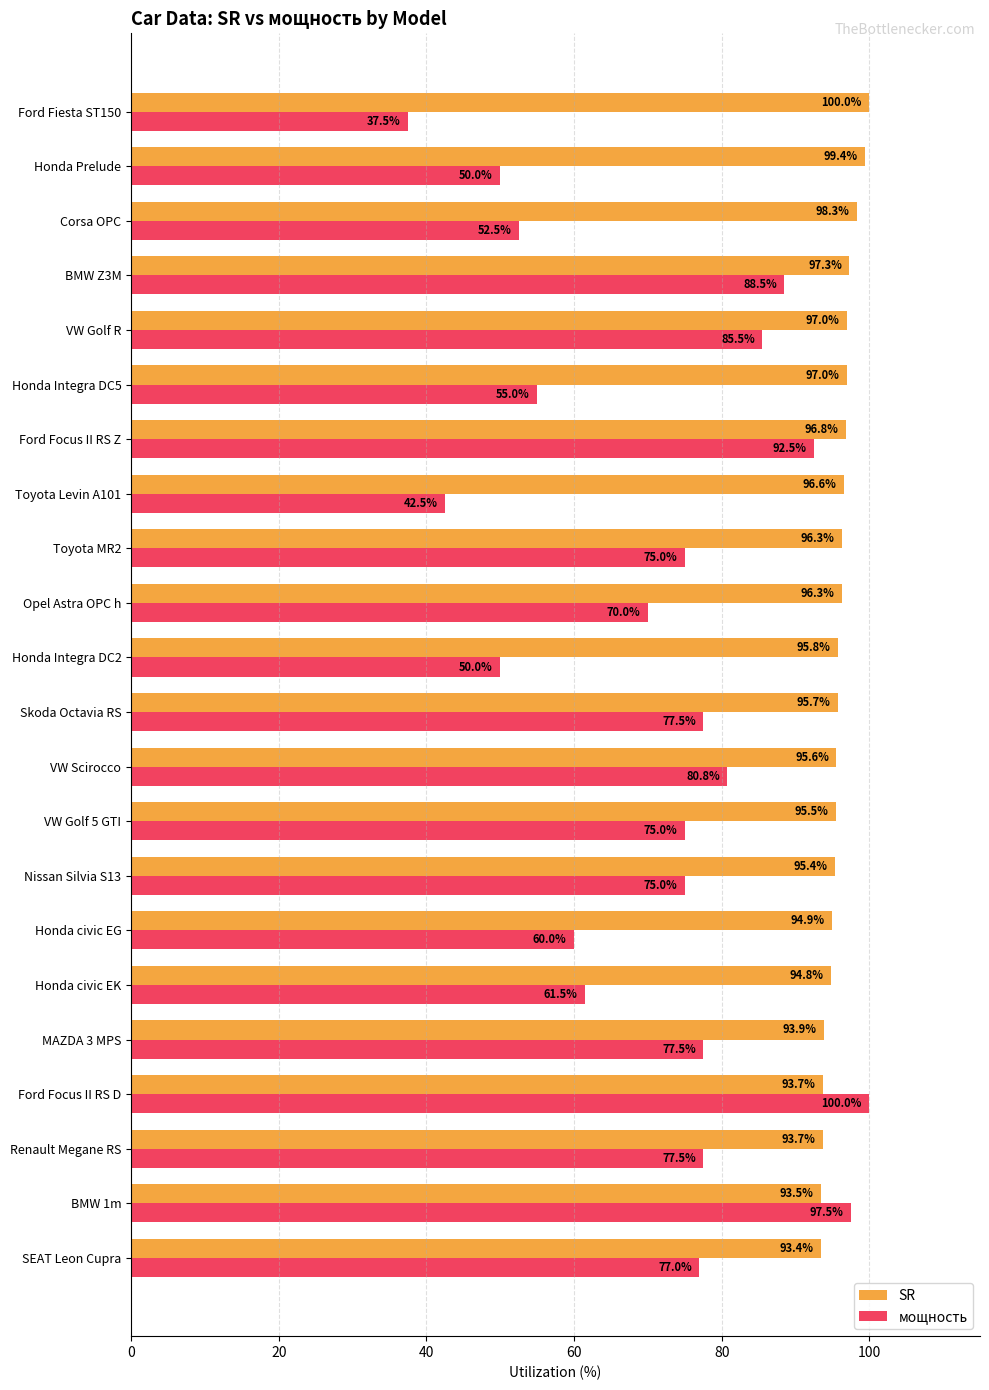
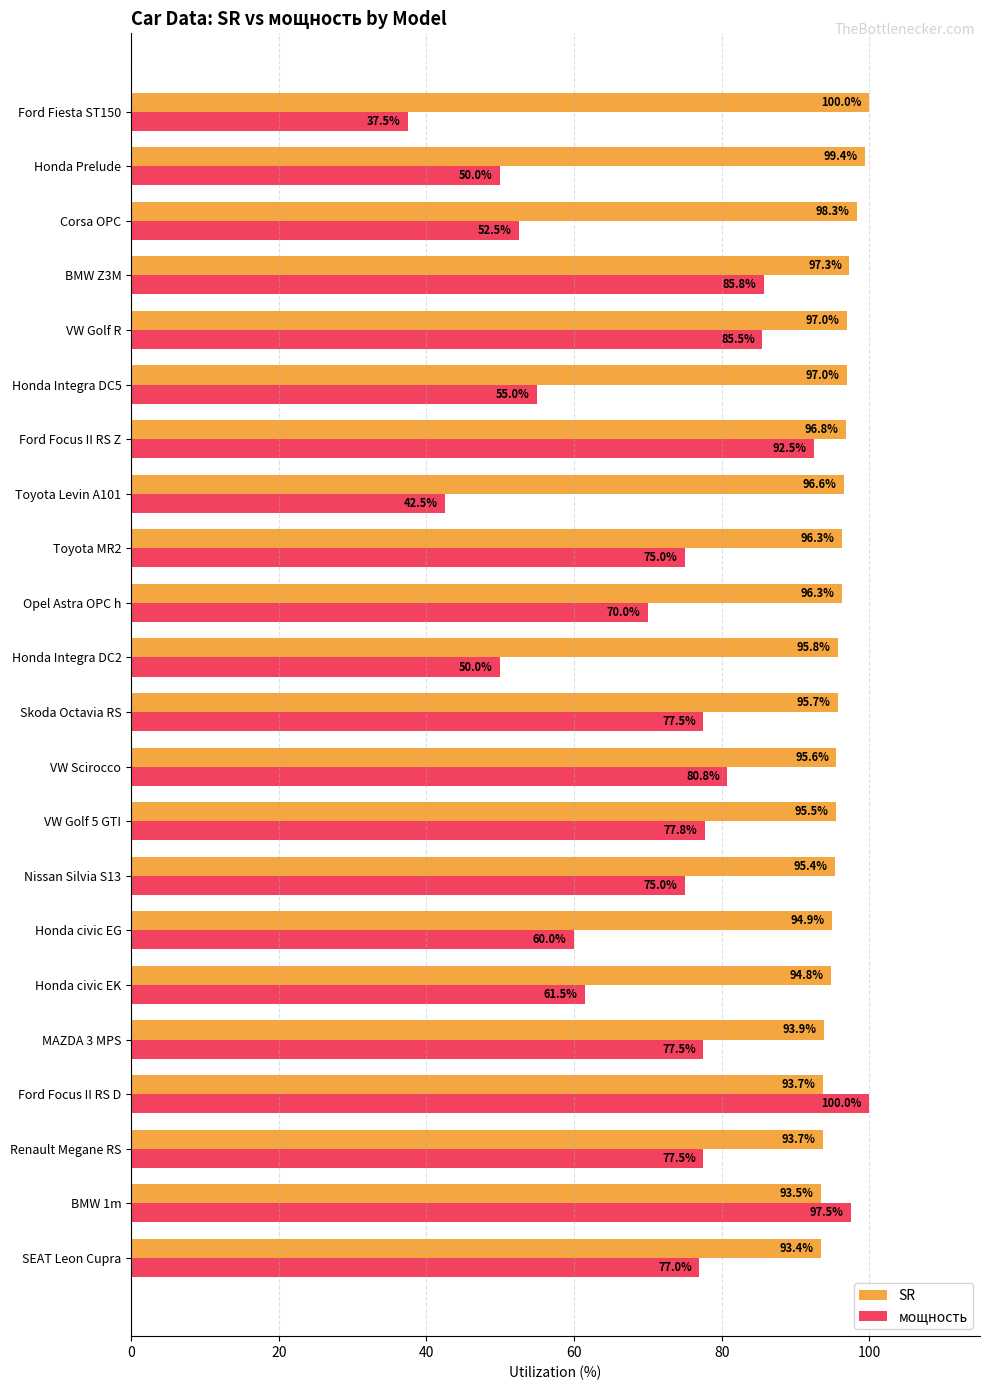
  {
    "SR": {
      "Ford Fiesta ST150": "100.0%",
      "Honda Prelude": "99.4%",
      "Corsa OPC": "98.3%",
      "BMW Z3M": "97.3%",
      "VW Golf R": "97.0%",
      "Honda Integra DC5": "97.0%",
      "Ford Focus II RS Z": "96.8%",
      "Toyota Levin A101": "96.6%",
      "Toyota MR2": "96.3%",
      "Opel Astra OPC h": "96.3%",
      "Honda Integra DC2": "95.8%",
      "Skoda Octavia RS": "95.7%",
      "VW Scirocco": "95.6%",
      "VW Golf 5 GTI": "95.5%",
      "Nissan Silvia S13": "95.4%",
      "Honda civic EG": "94.9%",
      "Honda civic EK": "94.8%",
      "MAZDA 3 MPS": "93.9%",
      "Ford Focus II RS D": "93.7%",
      "Renault Megane RS": "93.7%",
      "BMW 1m": "93.5%",
      "SEAT Leon Cupra": "93.4%"
    },
    "мощность": {
      "Ford Fiesta ST150": "37.5%",
      "Honda Prelude": "50.0%",
      "Corsa OPC": "52.5%",
-     "BMW Z3M": "88.5%",
+     "BMW Z3M": "85.8%",
      "VW Golf R": "85.5%",
      "Honda Integra DC5": "55.0%",
      "Ford Focus II RS Z": "92.5%",
      "Toyota Levin A101": "42.5%",
      "Toyota MR2": "75.0%",
      "Opel Astra OPC h": "70.0%",
      "Honda Integra DC2": "50.0%",
      "Skoda Octavia RS": "77.5%",
      "VW Scirocco": "80.8%",
-     "VW Golf 5 GTI": "75.0%",
+     "VW Golf 5 GTI": "77.8%",
      "Nissan Silvia S13": "75.0%",
      "Honda civic EG": "60.0%",
      "Honda civic EK": "61.5%",
      "MAZDA 3 MPS": "77.5%",
      "Ford Focus II RS D": "100.0%",
      "Renault Megane RS": "77.5%",
      "BMW 1m": "97.5%",
      "SEAT Leon Cupra": "77.0%"
    }
  }
